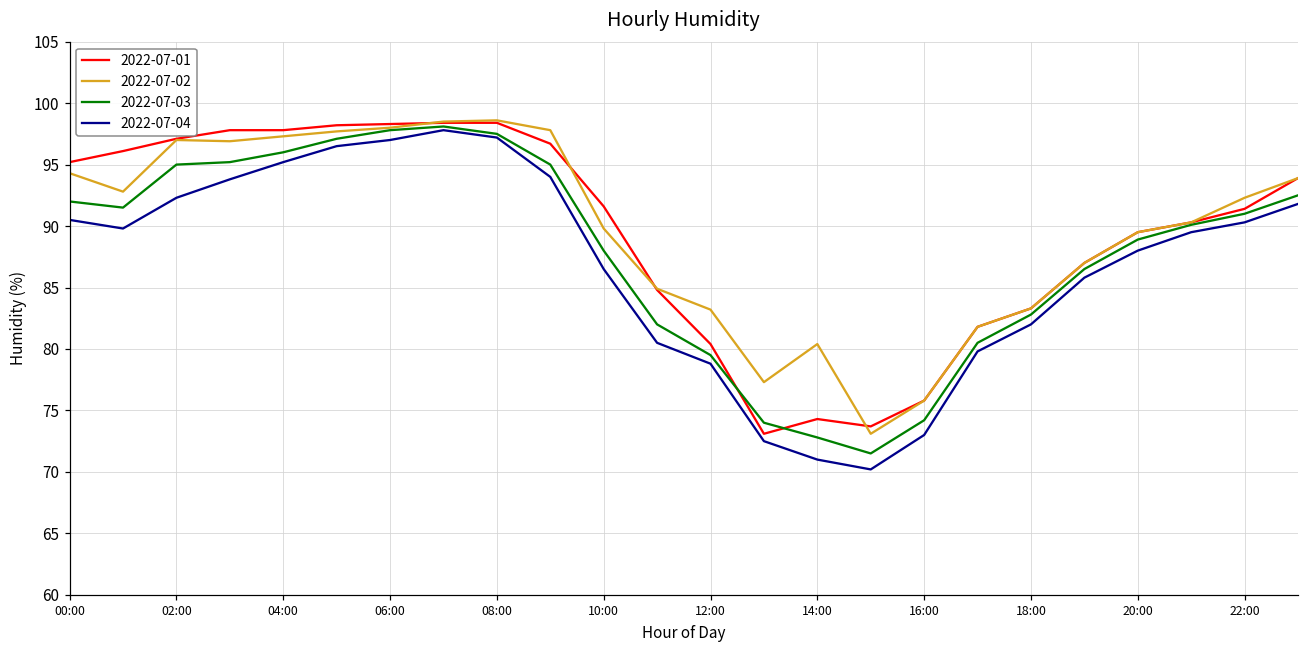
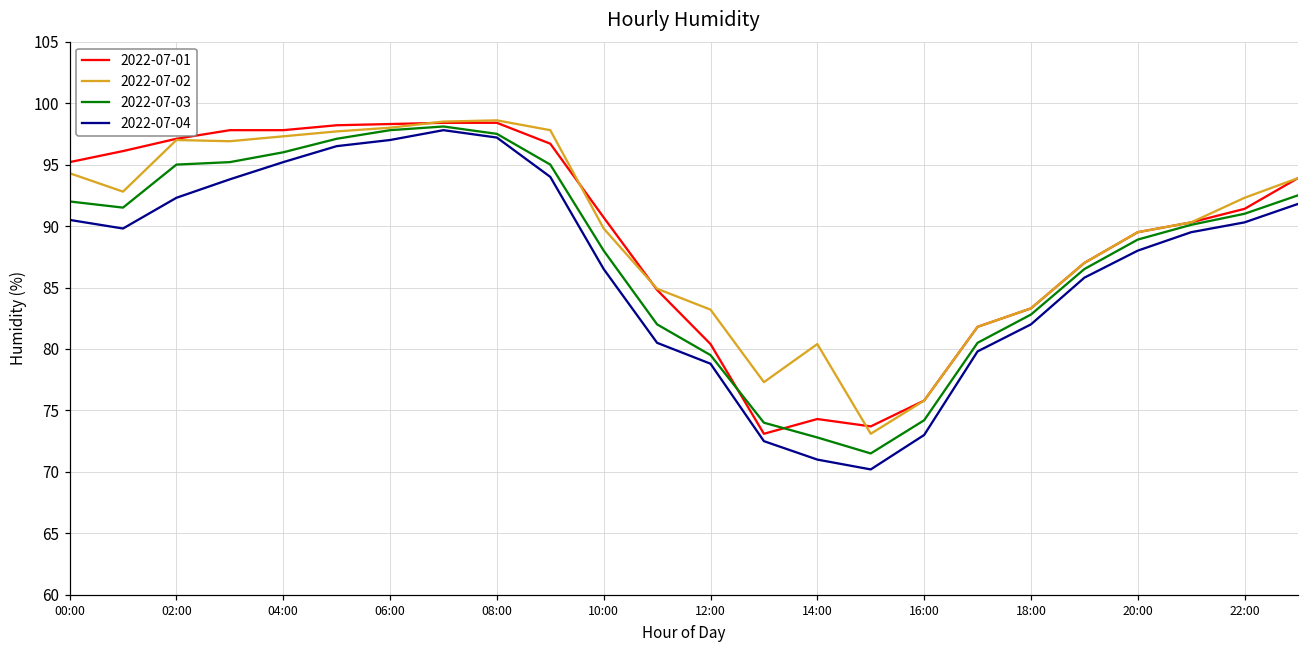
  {
    "2022-07-01": {
      "00:00": 95.2,
      "04:00": 97.8,
      "06:00": 98.3,
-     "10:00": 91.6,
+     "10:00": 90.7,
      "12:00": 80.4,
      "14:00": 74.3,
      "22:00": 91.4
    },
    "2022-07-02": {
      "00:00": 94.3,
      "04:00": 97.3,
      "10:00": 89.8,
      "12:00": 83.2,
      "14:00": 80.4,
      "22:00": 92.3
    },
    "2022-07-03": {
      "00:00": 92.0,
      "02:00": 95.0,
      "04:00": 96.0,
      "08:00": 97.5,
      "10:00": 88.0,
      "12:00": 79.5,
      "14:00": 72.8,
      "16:00": 74.2,
      "18:00": 82.8,
      "20:00": 88.9,
      "22:00": 91.0
    },
    "2022-07-04": {
      "00:00": 90.5,
      "02:00": 92.3,
      "04:00": 95.2,
      "06:00": 97.0,
      "08:00": 97.2,
      "10:00": 86.5,
      "12:00": 78.8,
      "14:00": 71.0,
      "16:00": 73.0,
      "18:00": 82.0,
      "20:00": 88.0,
      "22:00": 90.3
    }
  }
